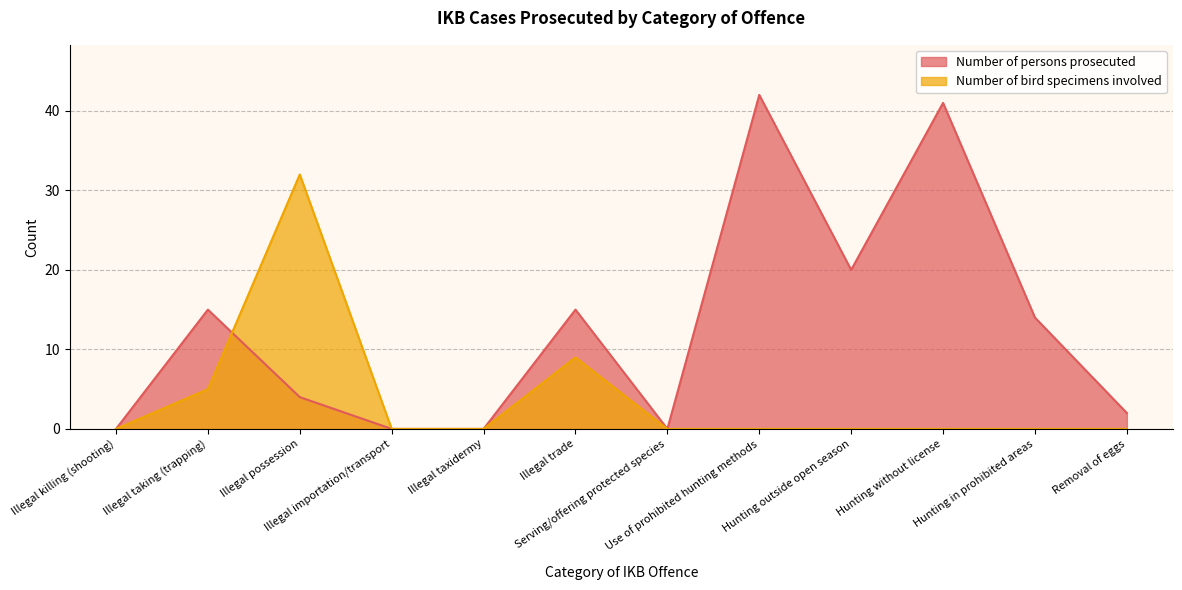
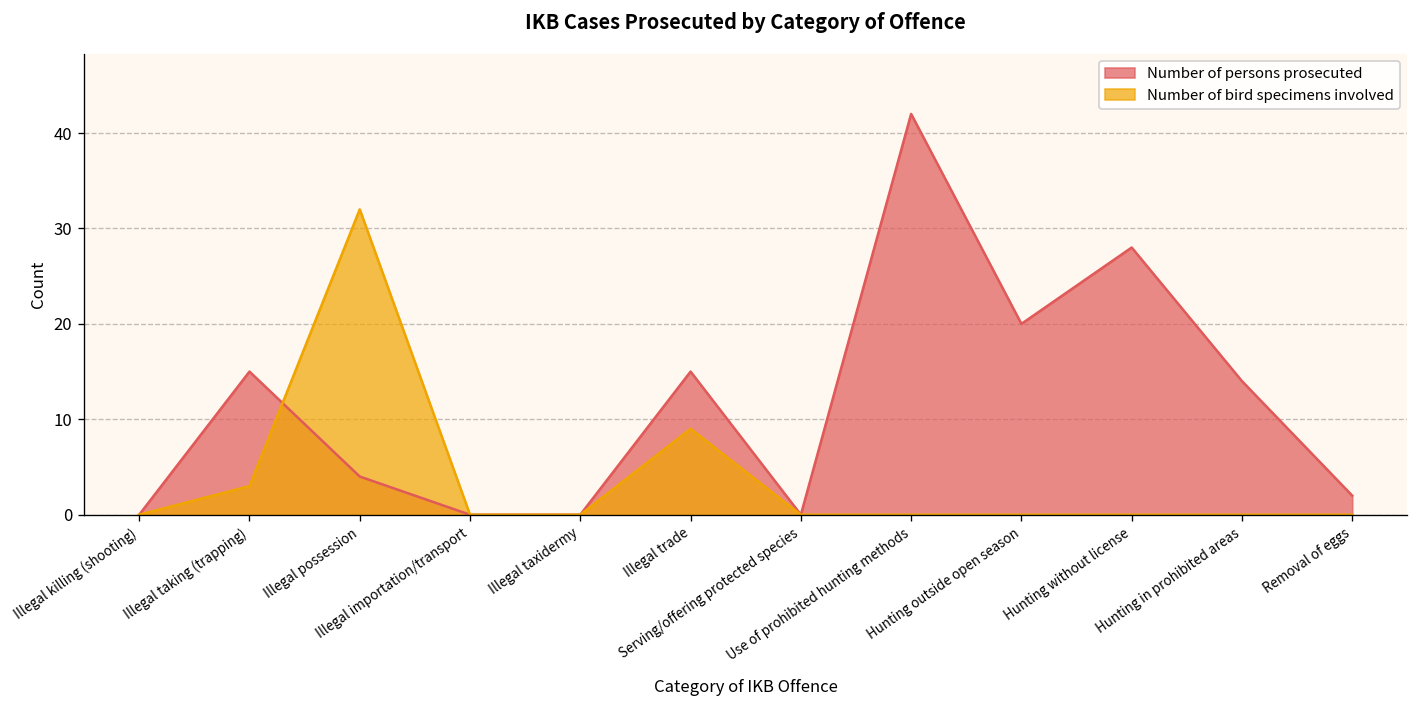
  {
    "Number of persons prosecuted": {
      "Illegal taking (trapping)": 15,
      "Illegal possession": 4,
      "Illegal trade": 15,
      "Use of prohibited hunting methods": 42,
      "Hunting outside open season": 20,
-     "Hunting without license": 41,
+     "Hunting without license": 28,
      "Hunting in prohibited areas": 14,
      "Removal of eggs": 2
    },
    "Number of bird specimens involved": {
-     "Illegal taking (trapping)": 5,
+     "Illegal taking (trapping)": 3,
      "Illegal possession": 32,
      "Illegal trade": 9,
      "Use of prohibited hunting methods": 0,
      "Hunting outside open season": 0,
      "Hunting without license": 0,
      "Hunting in prohibited areas": 0,
      "Removal of eggs": 0
    }
  }
